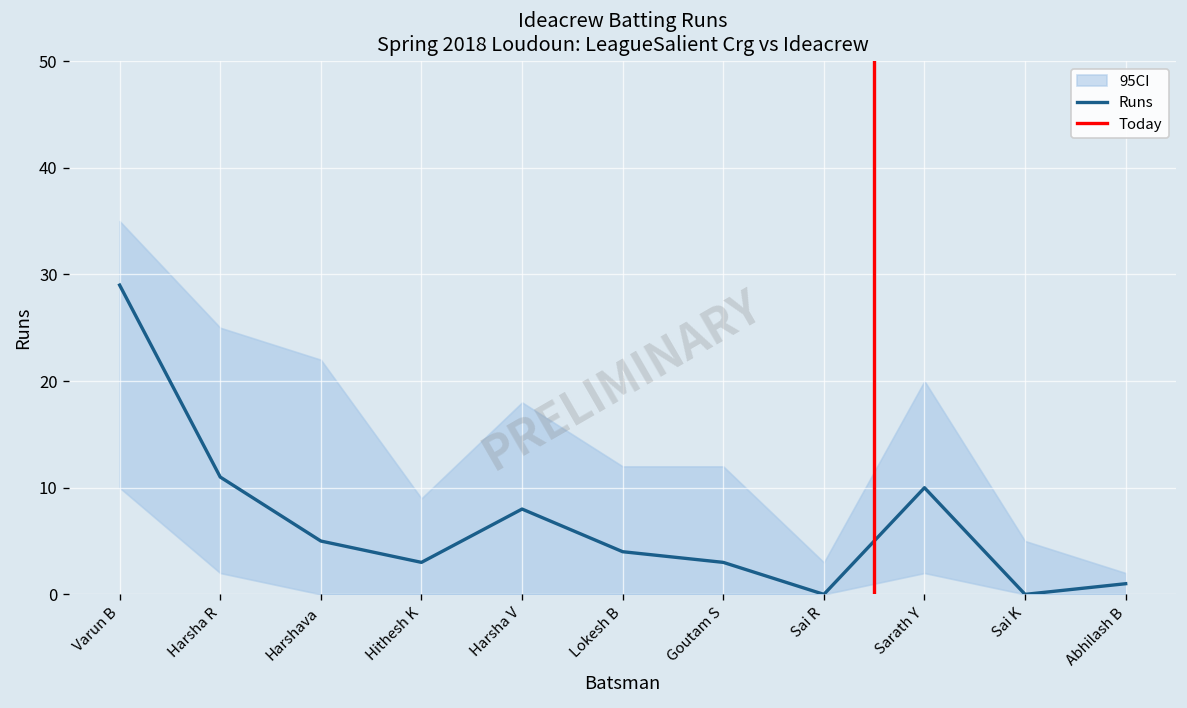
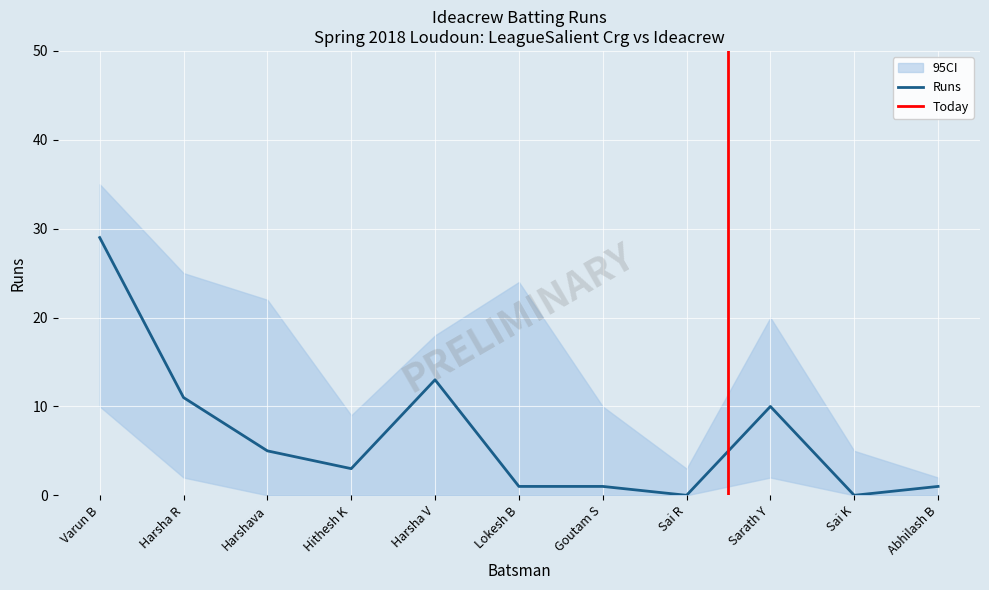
  {
    "Runs": {
      "Varun B": 29,
      "Harsha R": 11,
      "Harshava": 5,
      "Hithesh K": 3,
-     "Harsha V": 8,
-     "Lokesh B": 4,
-     "Goutam S": 3,
+     "Harsha V": 13,
+     "Lokesh B": 1,
+     "Goutam S": 1,
      "Sai R": 0,
      "Sarath Y": 10,
      "Sai K": 0,
      "Abhilash B": 1
    },
    "95CI": {
-     "Lokesh B": 12,
-     "Goutam S": 12
+     "Lokesh B": 24,
+     "Goutam S": 10
    }
  }
